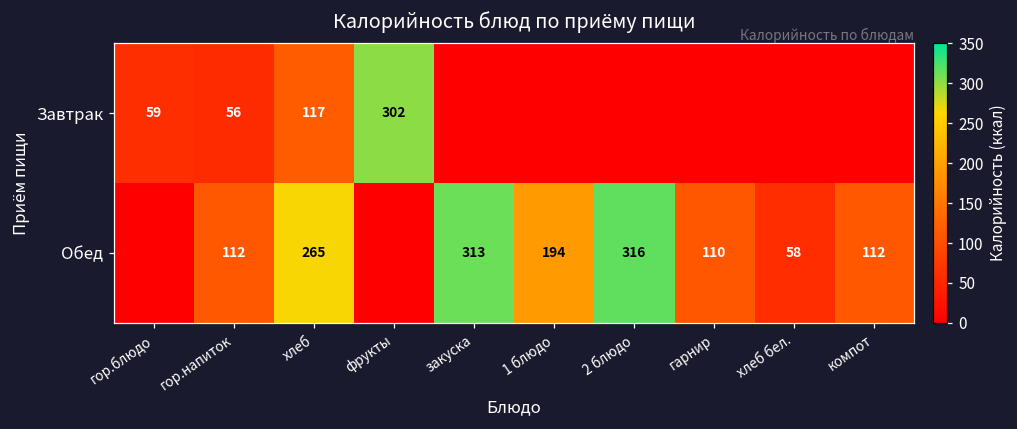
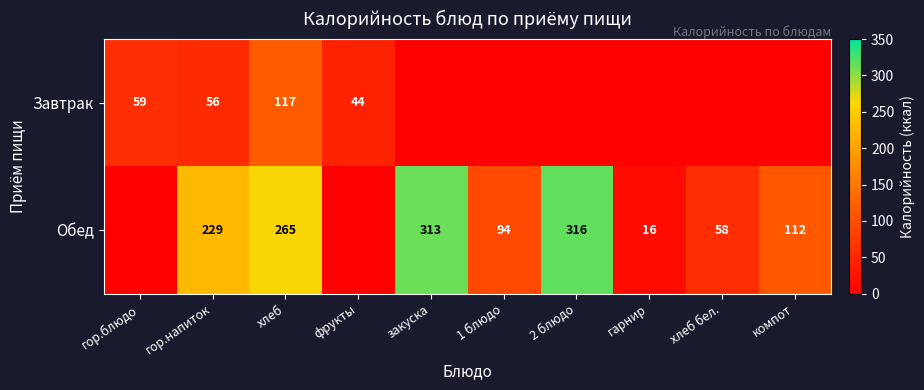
  {
    "Завтрак": {
      "гор.блюдо": 59,
      "гор.напиток": 56,
      "хлеб": 117,
-     "фрукты": 302
+     "фрукты": 44
    },
    "Обед": {
-     "гор.напиток": 112,
+     "гор.напиток": 229,
      "хлеб": 265,
      "закуска": 313,
-     "1 блюдо": 194,
+     "1 блюдо": 94,
      "2 блюдо": 316,
-     "гарнир": 110,
+     "гарнир": 16,
      "хлеб бел.": 58,
      "компот": 112
    }
  }
